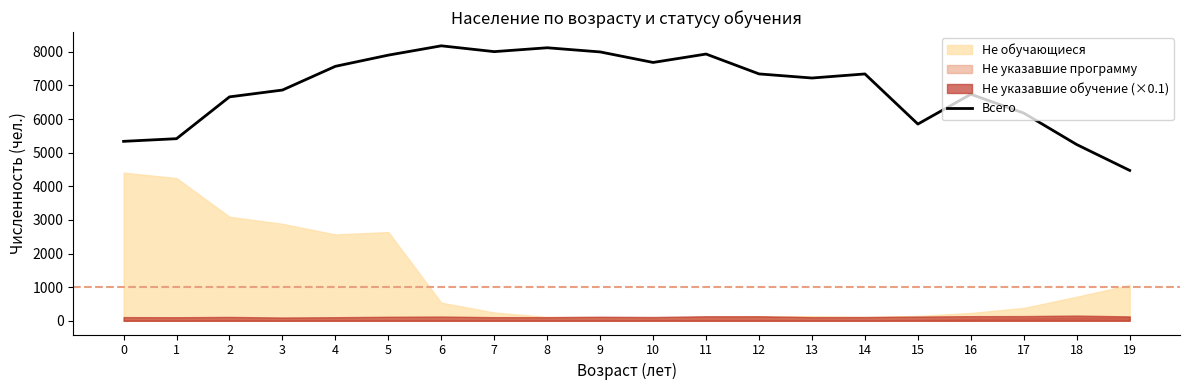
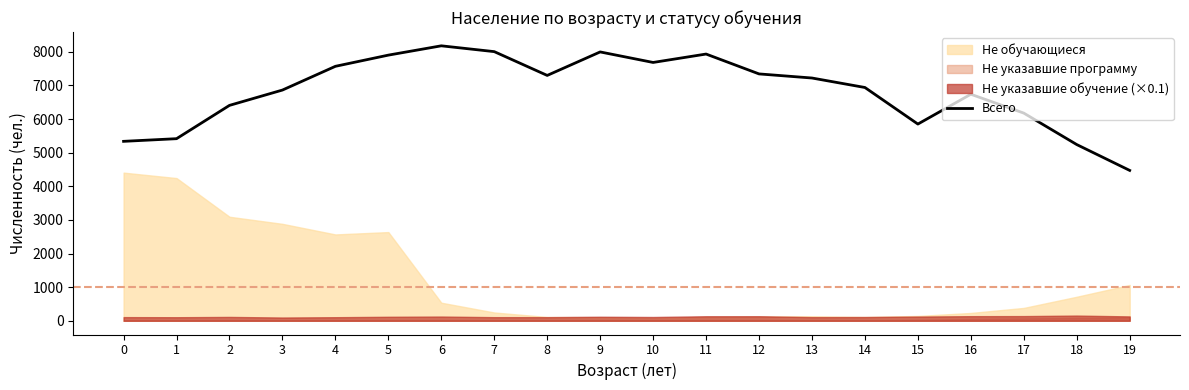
  {
    "Всего": {
      "0": 5300,
      "1": 5400,
-     "2": 6700,
+     "2": 6400,
      "3": 6900,
      "4": 7600,
      "5": 7900,
      "6": 8200,
      "7": 8000,
-     "8": 8100,
+     "8": 7300,
      "9": 8000,
      "10": 7700,
      "11": 7900,
      "12": 7300,
      "13": 7200,
-     "14": 7300,
+     "14": 6900,
      "15": 5900,
      "18": 5200,
      "19": 4500
    },
    "Не указавшие обучение (×0.1)": {
      "0": 100,
      "1": 100,
      "2": 100,
      "3": 100,
      "4": 100,
      "5": 100,
      "6": 100,
      "7": 100,
      "16": 100
    }
  }
